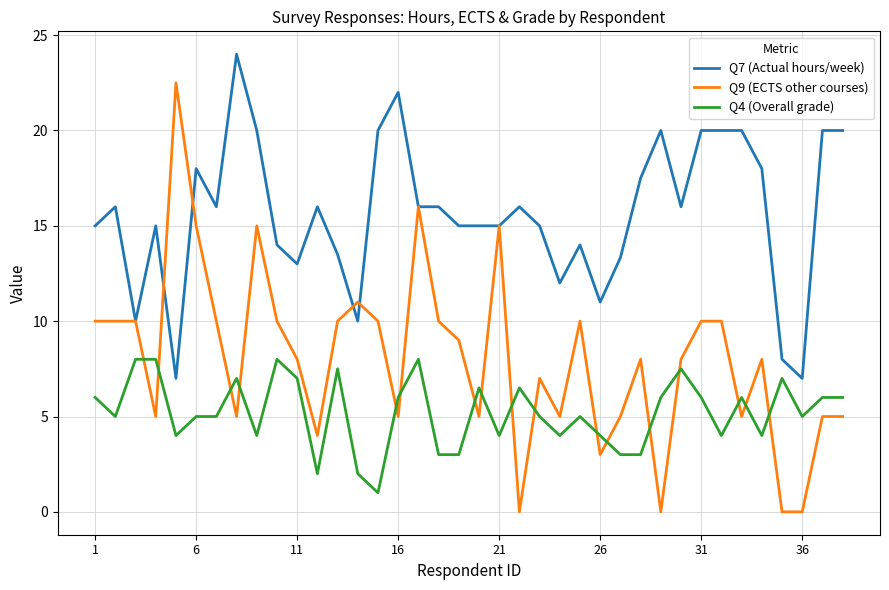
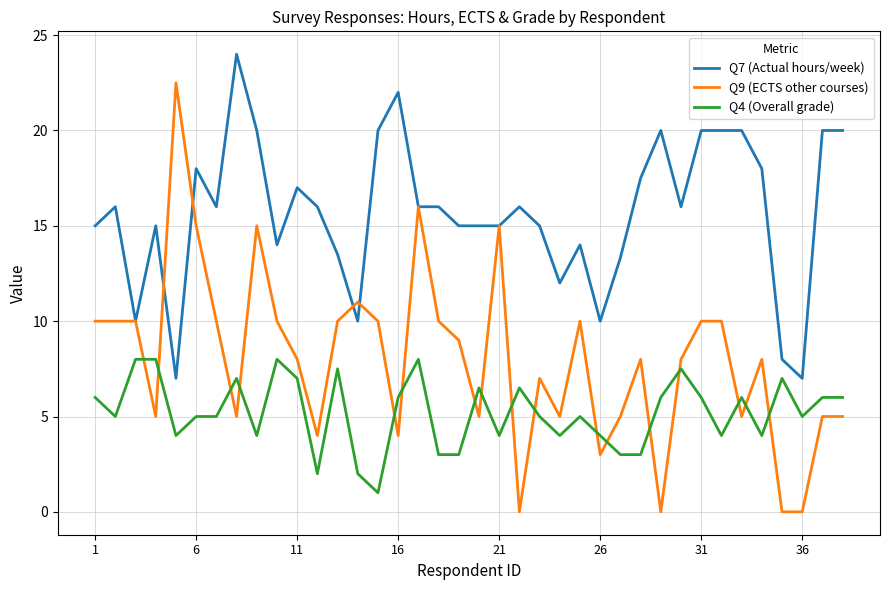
  {
    "Q7 (Actual hours/week)": {
      "1": 15,
      "6": 18,
-     "11": 13,
+     "11": 17,
      "16": 22,
-     "26": 11,
+     "26": 10,
      "31": 20,
      "36": 7
    },
    "Q9 (ECTS other courses)": {
      "1": 10,
      "6": 15,
      "11": 8,
-     "16": 5,
+     "16": 4,
      "26": 3,
      "31": 10,
      "36": 0
    },
    "Q4 (Overall grade)": {
      "1": 6,
      "6": 5,
      "11": 7,
      "16": 6,
      "21": 4,
      "26": 4,
      "31": 6,
      "36": 5
    }
  }
